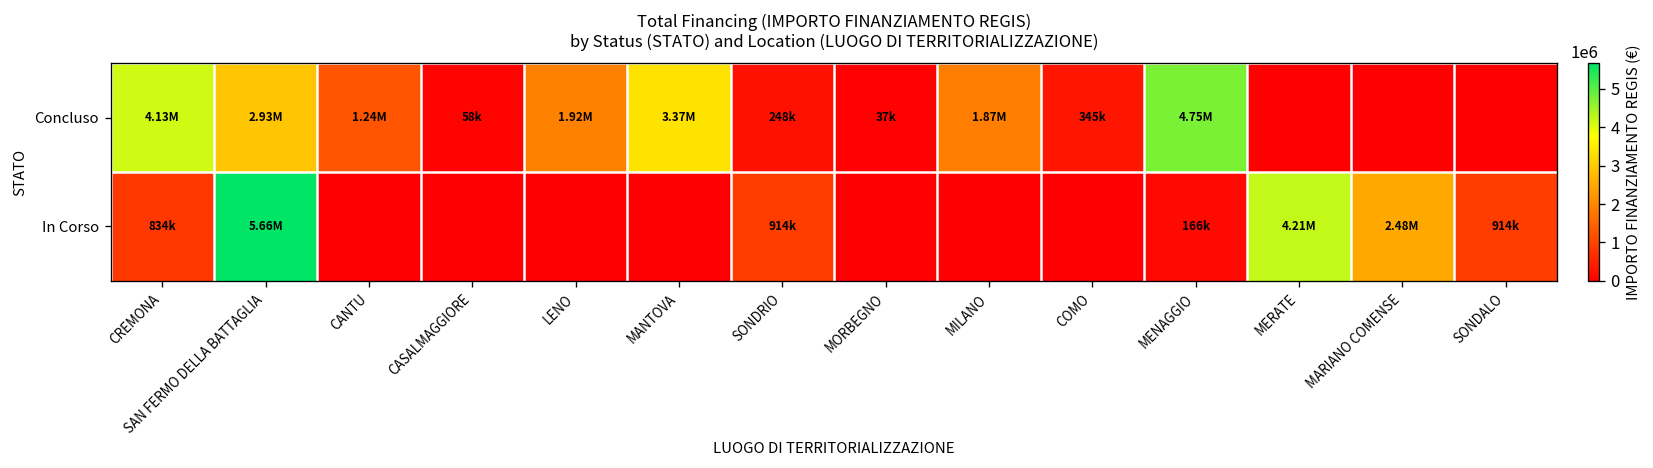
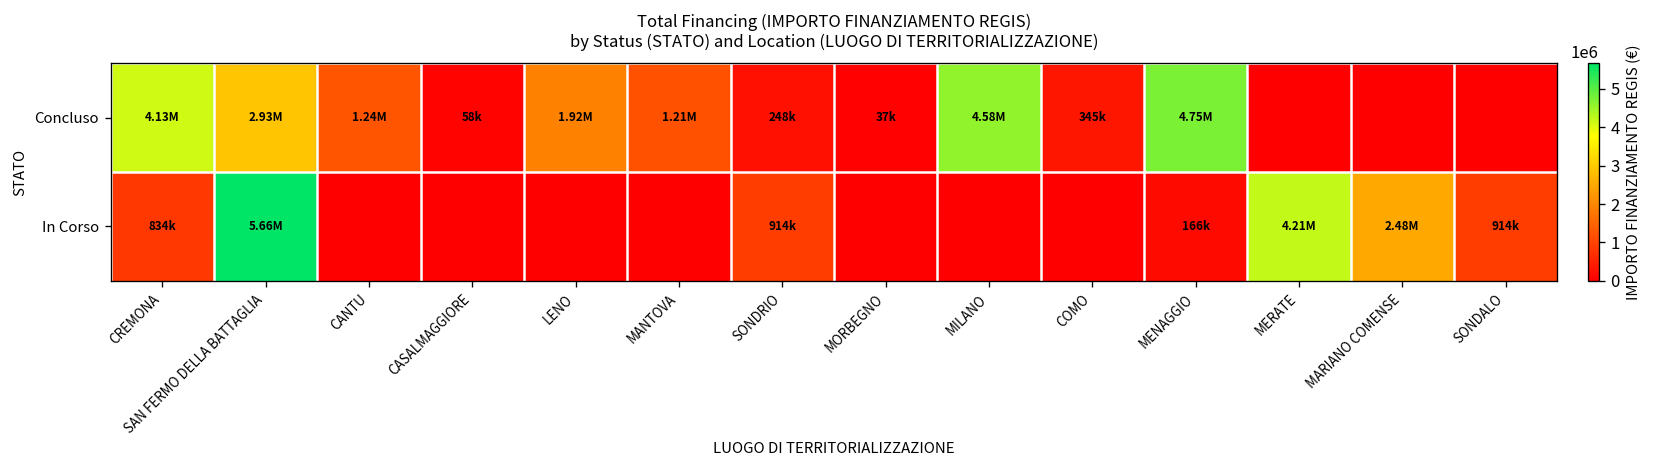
  {
    "Concluso": {
      "CREMONA": "4.13M",
      "SAN FERMO DELLA BATTAGLIA": "2.93M",
      "CANTU": "1.24M",
      "CASALMAGGIORE": "58k",
      "LENO": "1.92M",
-     "MANTOVA": "3.37M",
+     "MANTOVA": "1.21M",
      "SONDRIO": "248k",
      "MORBEGNO": "37k",
-     "MILANO": "1.87M",
+     "MILANO": "4.58M",
      "COMO": "345k",
      "MENAGGIO": "4.75M"
    },
    "In Corso": {
      "CREMONA": "834k",
      "SAN FERMO DELLA BATTAGLIA": "5.66M",
      "SONDRIO": "914k",
      "MENAGGIO": "166k",
      "MERATE": "4.21M",
      "MARIANO COMENSE": "2.48M",
      "SONDALO": "914k"
    }
  }
